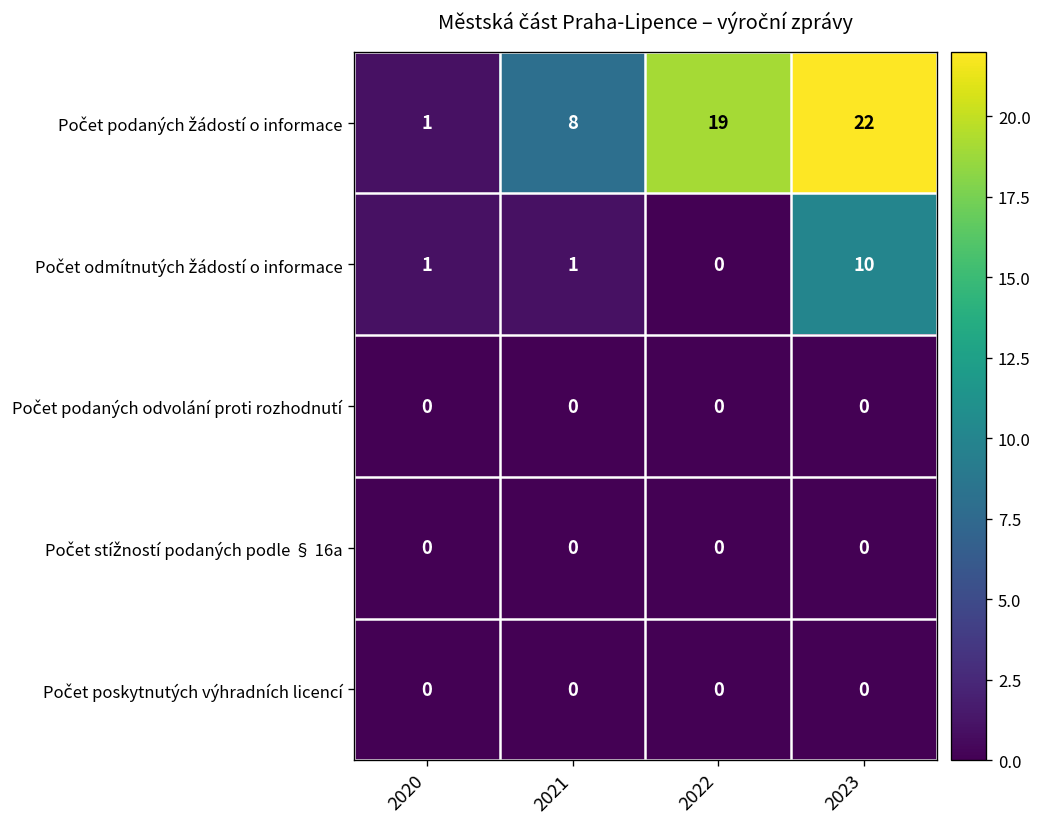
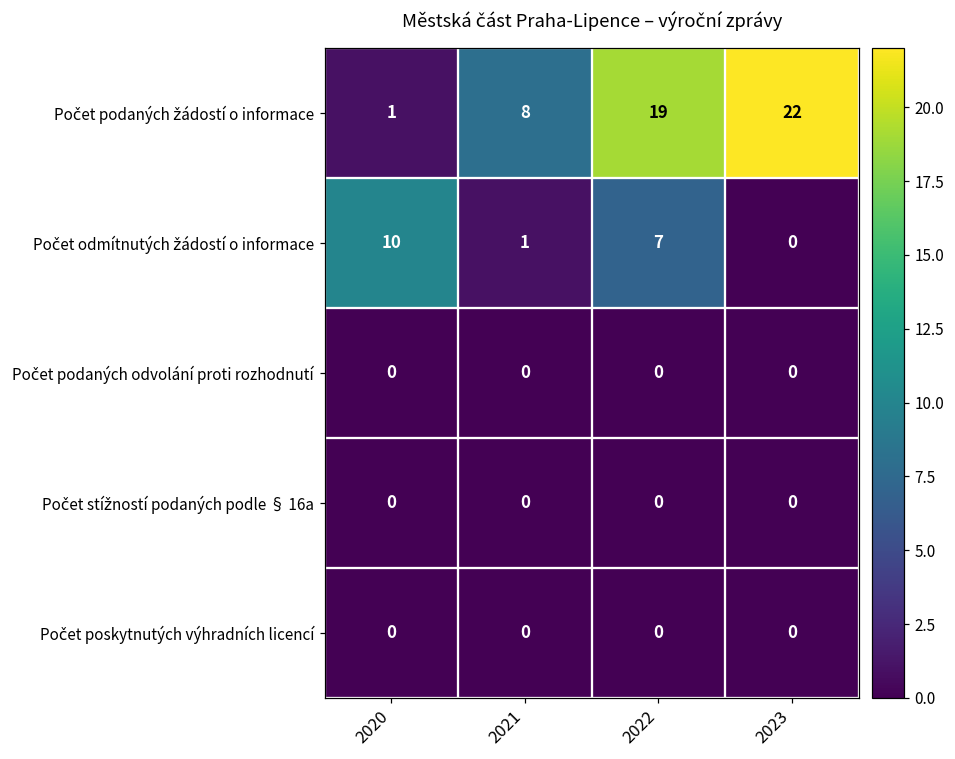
  {
    "Počet podaných žádostí o informace": {
      "2020": 1,
      "2021": 8,
      "2022": 19,
      "2023": 22
    },
    "Počet odmítnutých žádostí o informace": {
-     "2020": 1,
+     "2020": 10,
      "2021": 1,
-     "2022": 0,
-     "2023": 10
+     "2022": 7,
+     "2023": 0
    },
    "Počet podaných odvolání proti rozhodnutí": {
      "2020": 0,
      "2021": 0,
      "2022": 0,
      "2023": 0
    },
    "Počet stížností podaných podle § 16a": {
      "2020": 0,
      "2021": 0,
      "2022": 0,
      "2023": 0
    },
    "Počet poskytnutých výhradních licencí": {
      "2020": 0,
      "2021": 0,
      "2022": 0,
      "2023": 0
    }
  }
